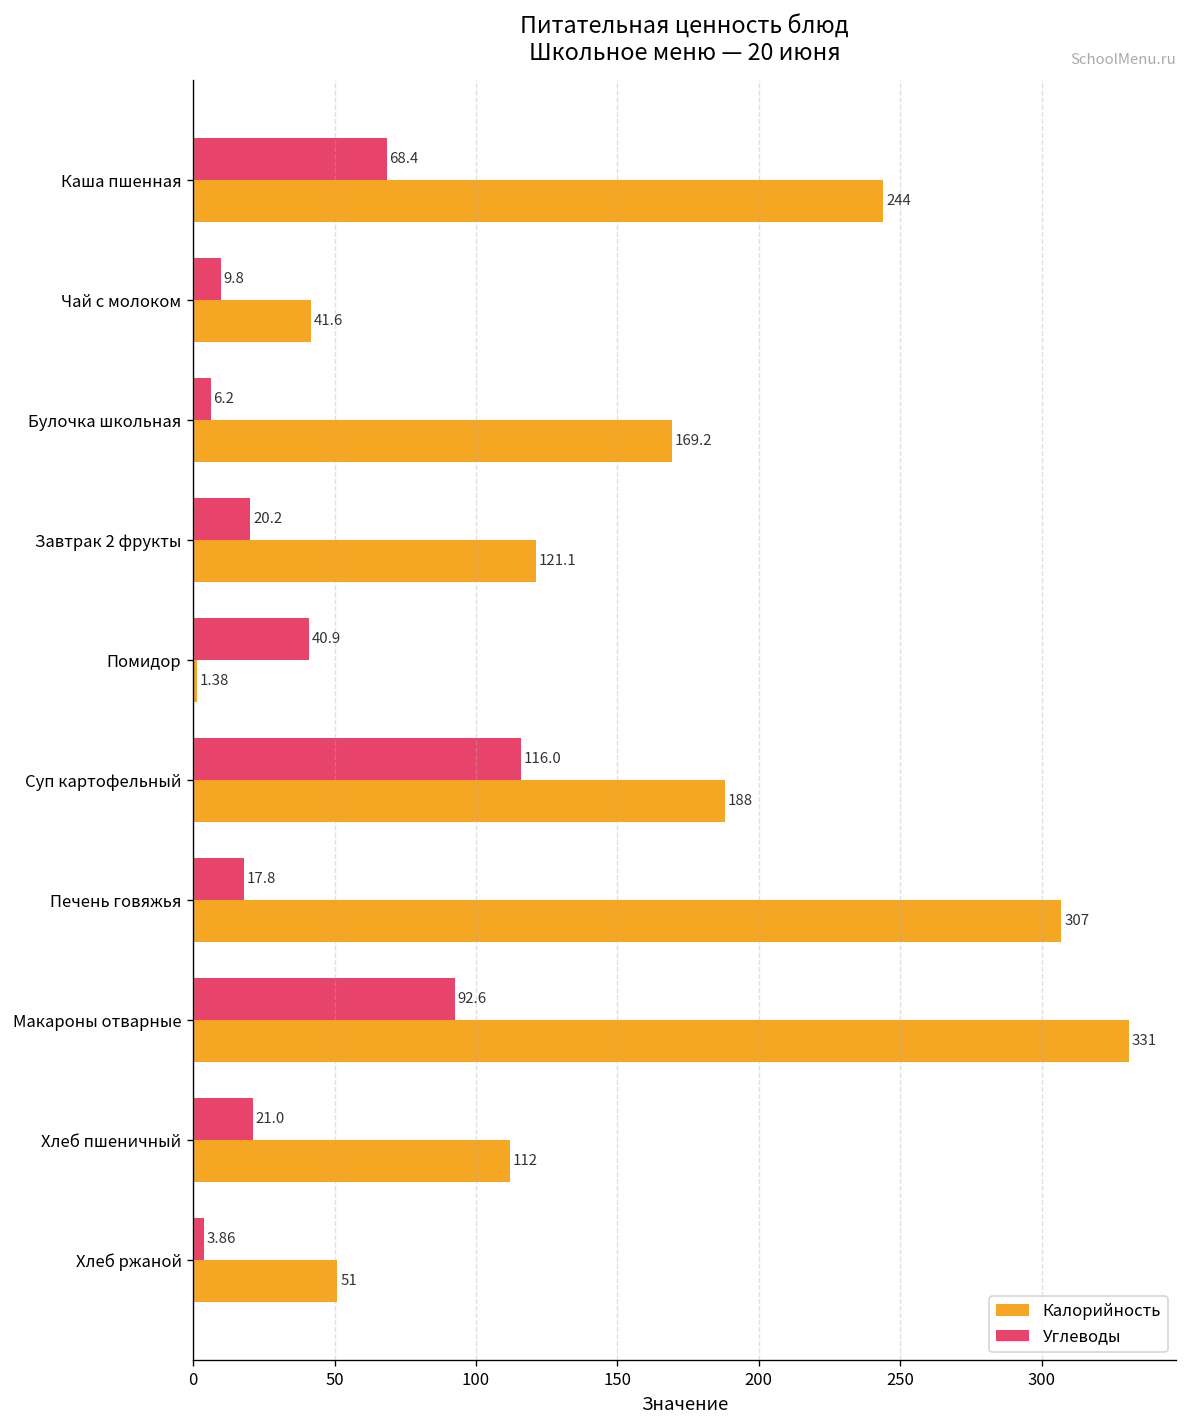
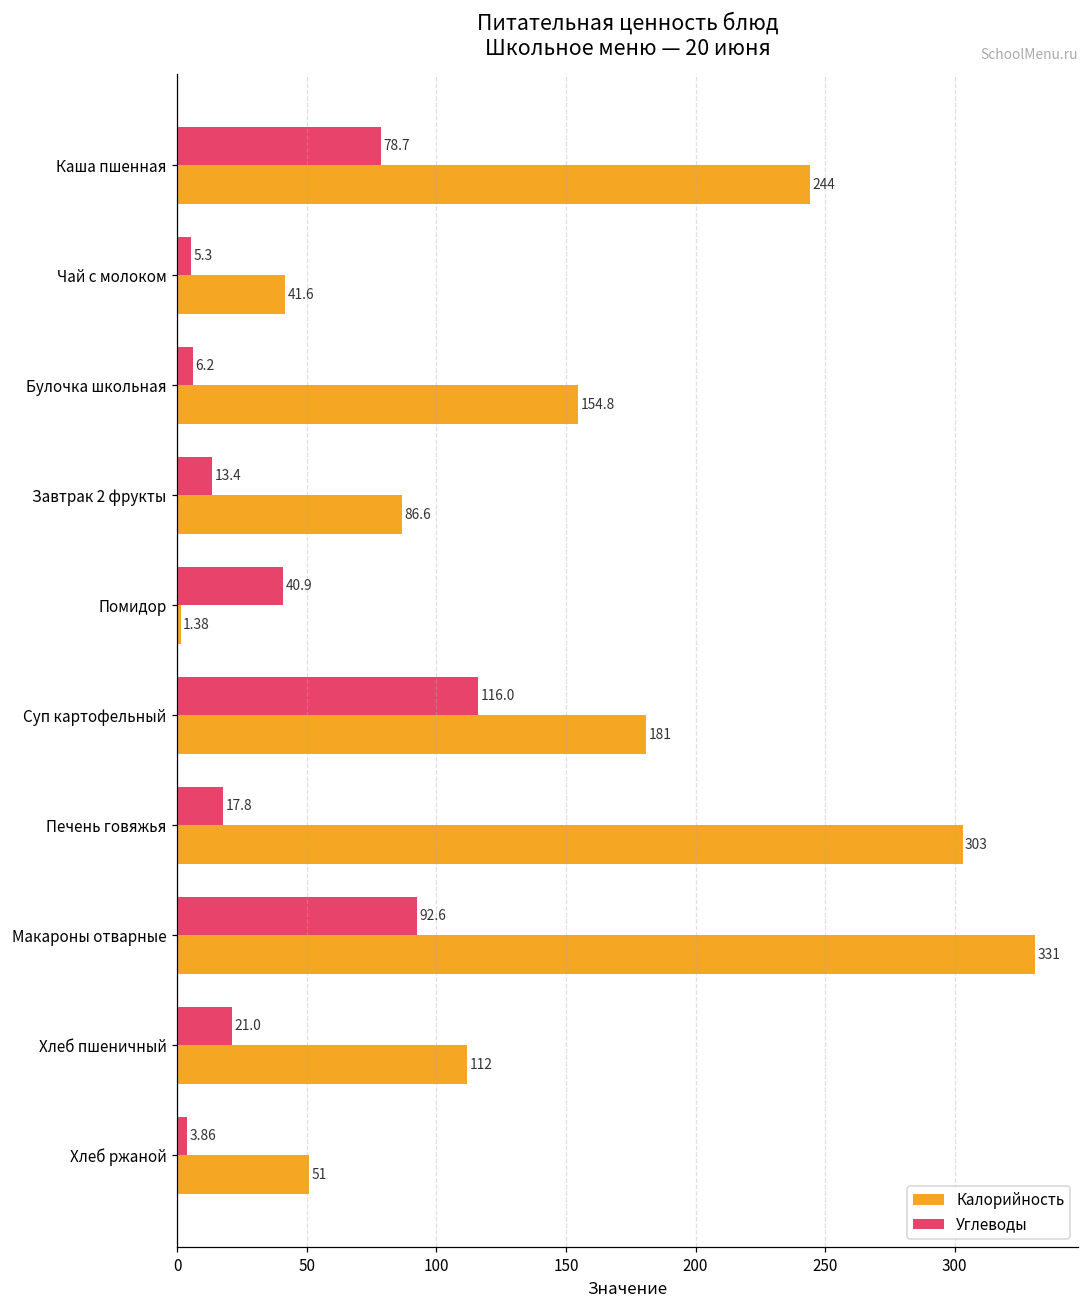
  {
    "Калорийность": {
      "Каша пшенная": 244,
      "Чай с молоком": 41.6,
-     "Булочка школьная": 169.2,
-     "Завтрак 2 фрукты": 121.1,
+     "Булочка школьная": 154.8,
+     "Завтрак 2 фрукты": 86.6,
      "Помидор": 1.38,
-     "Суп картофельный": 188,
-     "Печень говяжья": 307,
+     "Суп картофельный": 181,
+     "Печень говяжья": 303,
      "Макароны отварные": 331,
      "Хлеб пшеничный": 112,
      "Хлеб ржаной": 51
    },
    "Углеводы": {
-     "Каша пшенная": 68.4,
-     "Чай с молоком": 9.8,
+     "Каша пшенная": 78.7,
+     "Чай с молоком": 5.3,
      "Булочка школьная": 6.2,
-     "Завтрак 2 фрукты": 20.2,
+     "Завтрак 2 фрукты": 13.4,
      "Помидор": 40.9,
      "Суп картофельный": 116.0,
      "Печень говяжья": 17.8,
      "Макароны отварные": 92.6,
      "Хлеб пшеничный": 21.0,
      "Хлеб ржаной": 3.86
    }
  }
